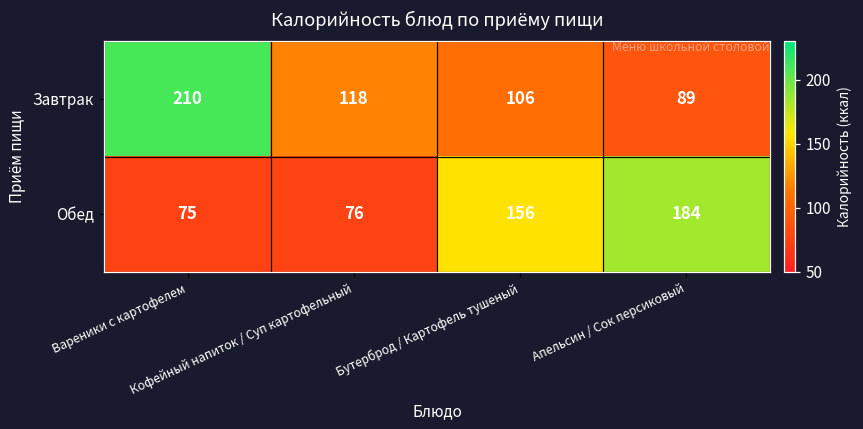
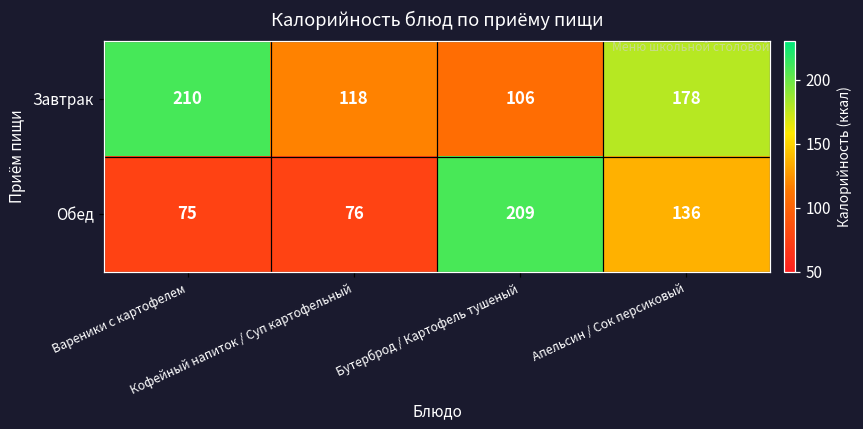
  {
    "Завтрак": {
      "Вареники с картофелем": 210,
      "Кофейный напиток / Суп картофельный": 118,
      "Бутерброд / Картофель тушеный": 106,
-     "Апельсин / Сок персиковый": 89
+     "Апельсин / Сок персиковый": 178
    },
    "Обед": {
      "Вареники с картофелем": 75,
      "Кофейный напиток / Суп картофельный": 76,
-     "Бутерброд / Картофель тушеный": 156,
-     "Апельсин / Сок персиковый": 184
+     "Бутерброд / Картофель тушеный": 209,
+     "Апельсин / Сок персиковый": 136
    }
  }
